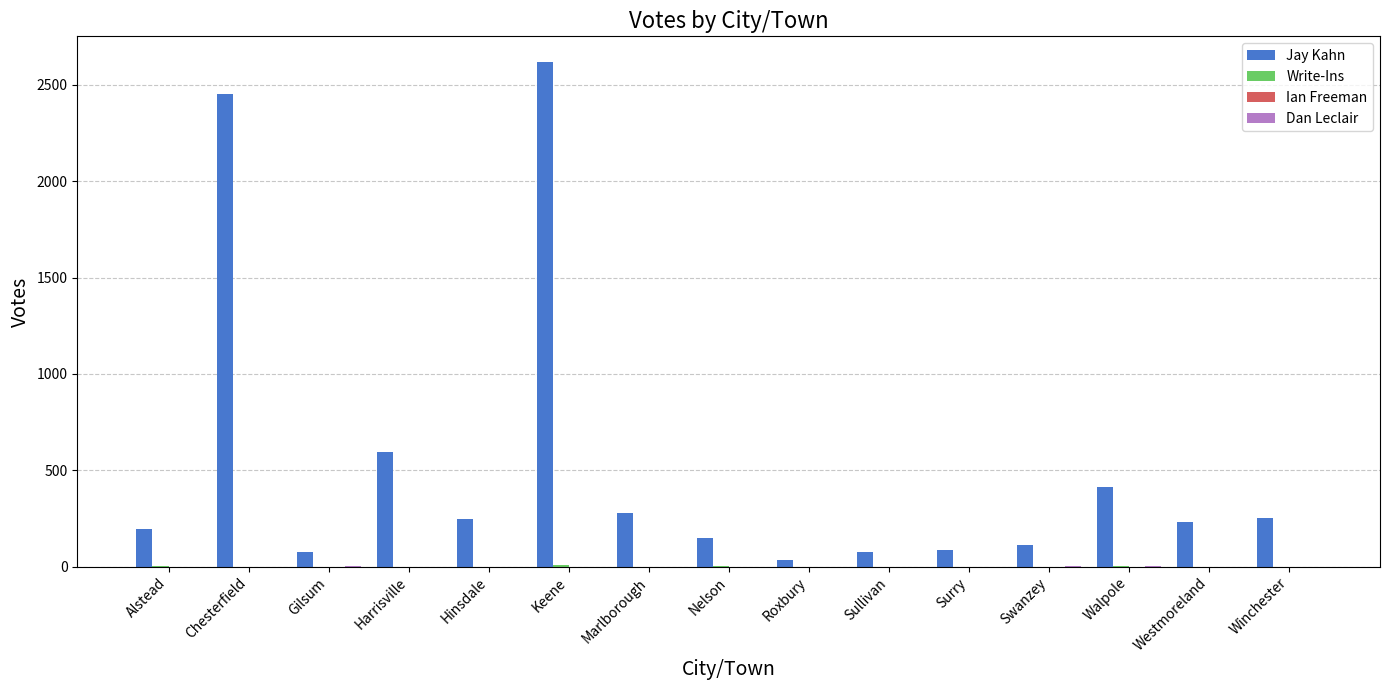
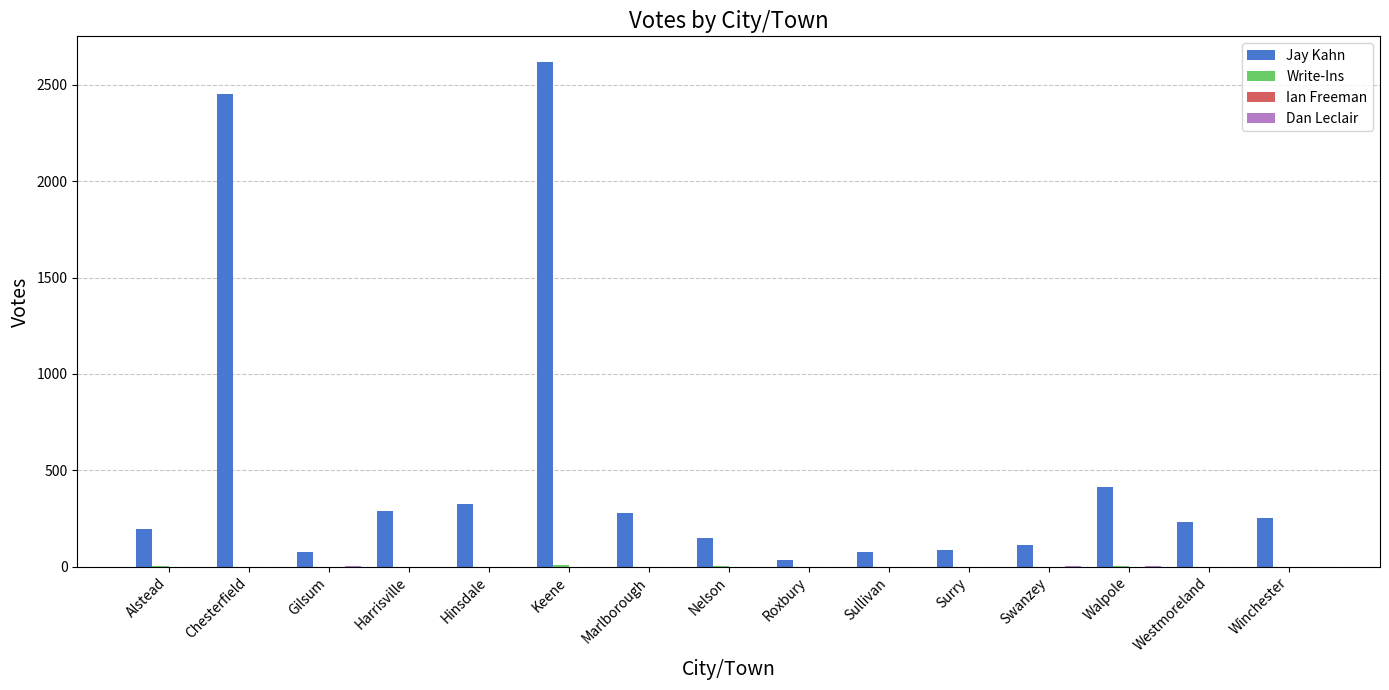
  {
    "Jay Kahn": {
      "Alstead": 200,
      "Chesterfield": 2450,
      "Gilsum": 70,
-     "Harrisville": 590,
-     "Hinsdale": 250,
+     "Harrisville": 290,
+     "Hinsdale": 330,
      "Keene": 2620,
      "Marlborough": 280,
      "Nelson": 150,
      "Roxbury": 30,
      "Sullivan": 80,
      "Surry": 90,
      "Swanzey": 110,
      "Walpole": 420,
      "Westmoreland": 230,
      "Winchester": 250
    },
    "Write-Ins": {
      "Chesterfield": 0,
      "Gilsum": 0,
      "Harrisville": 0,
      "Hinsdale": 0,
      "Marlborough": 0,
      "Roxbury": 0,
      "Sullivan": 0,
      "Surry": 0,
      "Swanzey": 0,
      "Westmoreland": 0,
      "Winchester": 0
    },
    "Ian Freeman": {
      "Alstead": 0,
      "Chesterfield": 0,
      "Gilsum": 0,
      "Harrisville": 0,
      "Hinsdale": 0,
      "Keene": 0,
      "Marlborough": 0,
      "Nelson": 0,
      "Roxbury": 0,
      "Sullivan": 0,
      "Surry": 0,
      "Swanzey": 0,
      "Walpole": 0,
      "Westmoreland": 0,
      "Winchester": 0
    },
    "Dan Leclair": {
      "Alstead": 0,
      "Chesterfield": 0,
      "Harrisville": 0,
      "Hinsdale": 0,
      "Keene": 0,
      "Marlborough": 0,
      "Nelson": 0,
      "Roxbury": 0,
      "Sullivan": 0,
      "Surry": 0,
      "Westmoreland": 0,
      "Winchester": 0
    }
  }
